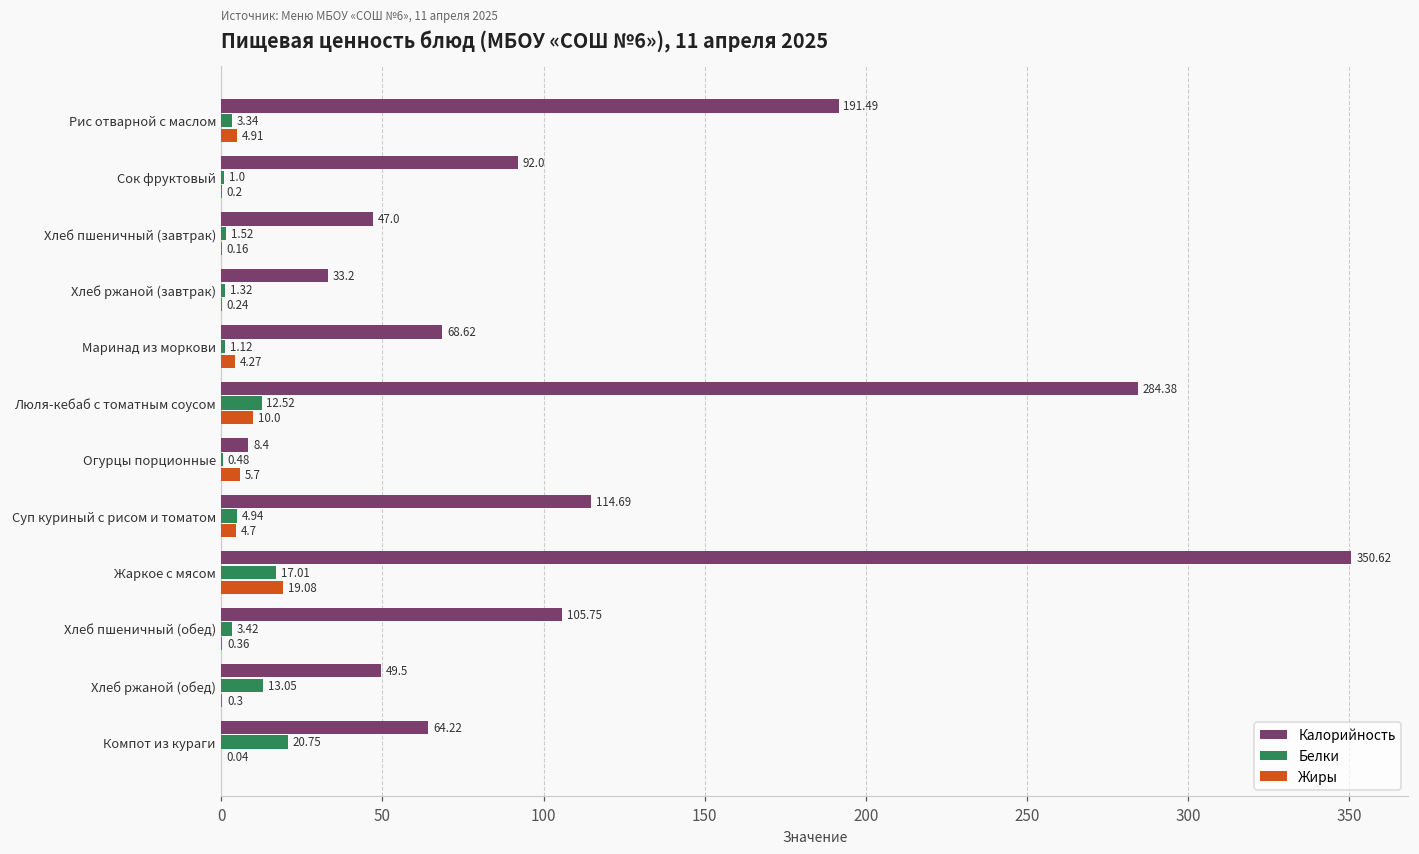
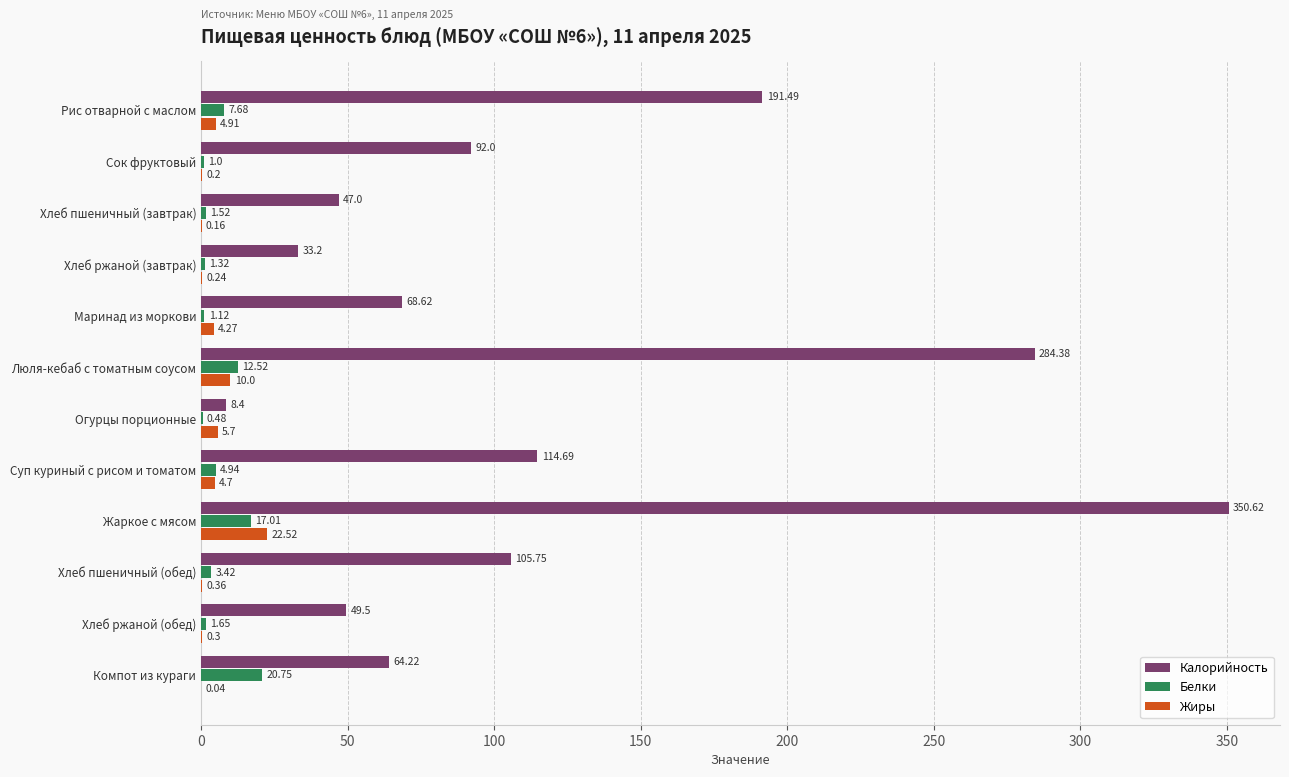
  {
    "Калорийность": {
      "Рис отварной с маслом": 191.49,
      "Сок фруктовый": 92.0,
      "Хлеб пшеничный (завтрак)": 47.0,
      "Хлеб ржаной (завтрак)": 33.2,
      "Маринад из моркови": 68.62,
      "Люля-кебаб с томатным соусом": 284.38,
      "Огурцы порционные": 8.4,
      "Суп куриный с рисом и томатом": 114.69,
      "Жаркое с мясом": 350.62,
      "Хлеб пшеничный (обед)": 105.75,
      "Хлеб ржаной (обед)": 49.5,
      "Компот из кураги": 64.22
    },
    "Белки": {
-     "Рис отварной с маслом": 3.34,
+     "Рис отварной с маслом": 7.68,
      "Сок фруктовый": 1.0,
      "Хлеб пшеничный (завтрак)": 1.52,
      "Хлеб ржаной (завтрак)": 1.32,
      "Маринад из моркови": 1.12,
      "Люля-кебаб с томатным соусом": 12.52,
      "Огурцы порционные": 0.48,
      "Суп куриный с рисом и томатом": 4.94,
      "Жаркое с мясом": 17.01,
      "Хлеб пшеничный (обед)": 3.42,
-     "Хлеб ржаной (обед)": 13.05,
+     "Хлеб ржаной (обед)": 1.65,
      "Компот из кураги": 20.75
    },
    "Жиры": {
      "Рис отварной с маслом": 4.91,
      "Сок фруктовый": 0.2,
      "Хлеб пшеничный (завтрак)": 0.16,
      "Хлеб ржаной (завтрак)": 0.24,
      "Маринад из моркови": 4.27,
      "Люля-кебаб с томатным соусом": 10.0,
      "Огурцы порционные": 5.7,
      "Суп куриный с рисом и томатом": 4.7,
-     "Жаркое с мясом": 19.08,
+     "Жаркое с мясом": 22.52,
      "Хлеб пшеничный (обед)": 0.36,
      "Хлеб ржаной (обед)": 0.3,
      "Компот из кураги": 0.04
    }
  }
